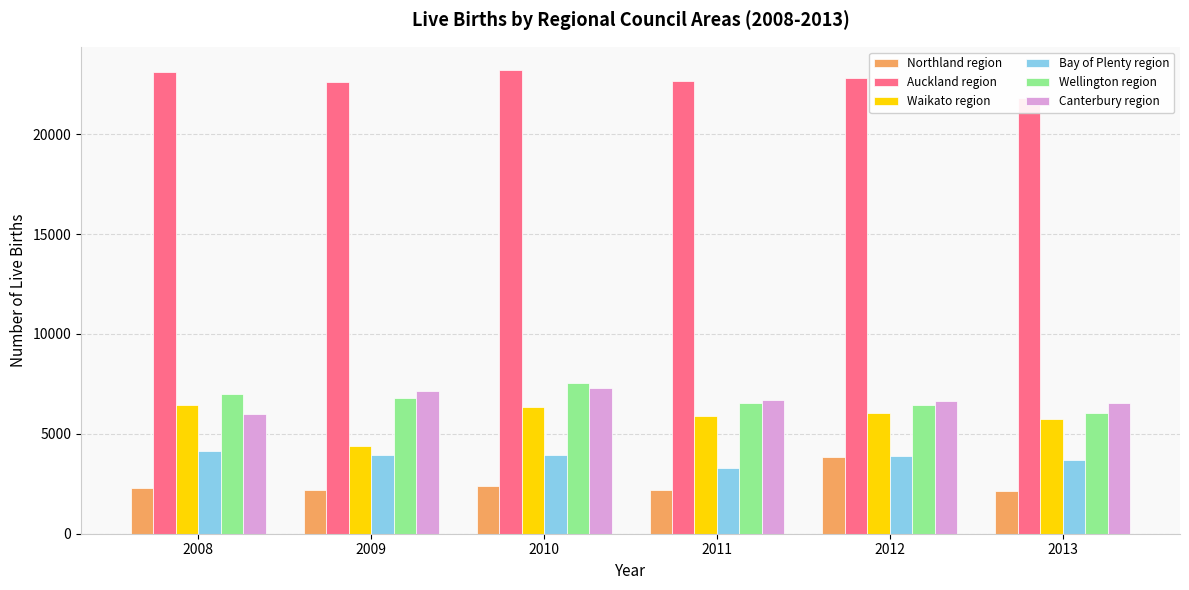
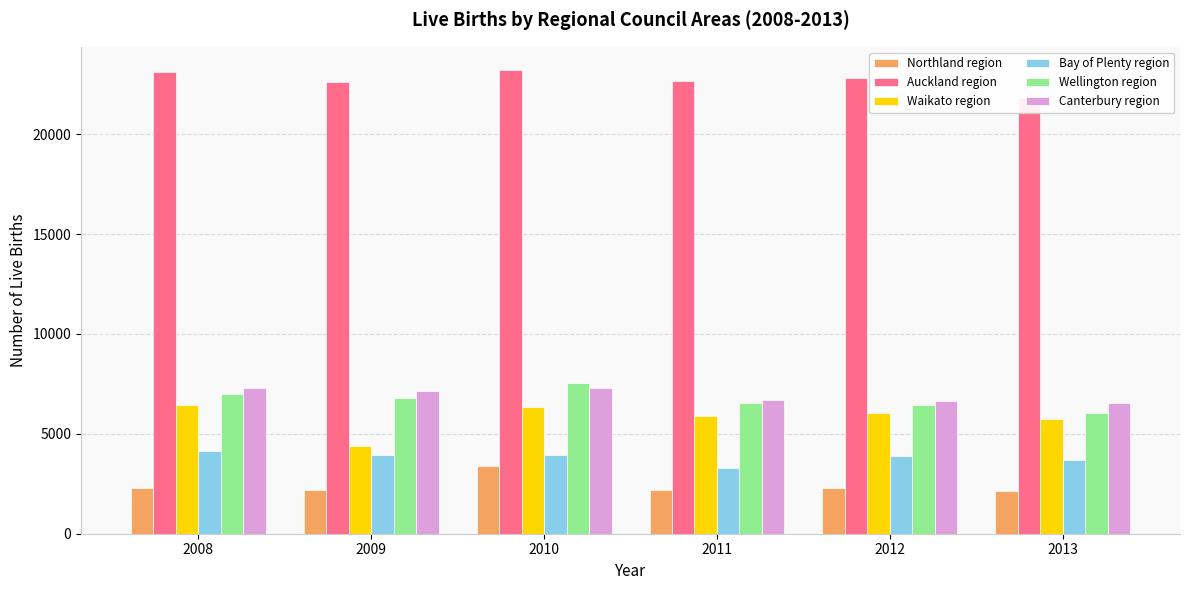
  {
    "Northland region": {
      "2008": 2300,
      "2009": 2200,
-     "2010": 2400,
+     "2010": 3400,
      "2011": 2200,
-     "2012": 3800,
+     "2012": 2300,
      "2013": 2100
    },
    "Auckland region": {
      "2008": 23100,
      "2009": 22600,
      "2010": 23200,
      "2011": 22700,
      "2012": 22800
    },
    "Waikato region": {
      "2008": 6400,
      "2009": 4400,
      "2010": 6300,
      "2011": 5900,
      "2012": 6100,
      "2013": 5700
    },
    "Bay of Plenty region": {
      "2008": 4100,
      "2009": 3900,
      "2010": 4000,
      "2011": 3300,
      "2012": 3900,
      "2013": 3700
    },
    "Wellington region": {
      "2008": 7000,
      "2009": 6800,
      "2010": 7500,
      "2011": 6500,
      "2012": 6400,
      "2013": 6100
    },
    "Canterbury region": {
-     "2008": 6000,
+     "2008": 7300,
      "2009": 7200,
      "2010": 7300,
      "2011": 6700,
      "2012": 6600,
      "2013": 6500
    }
  }
